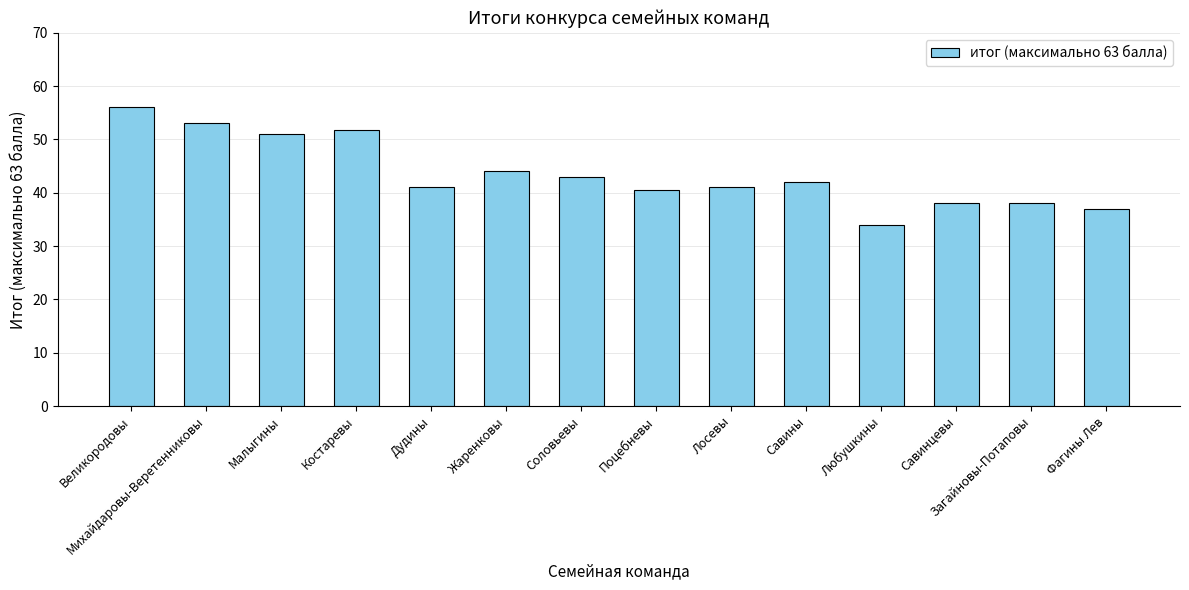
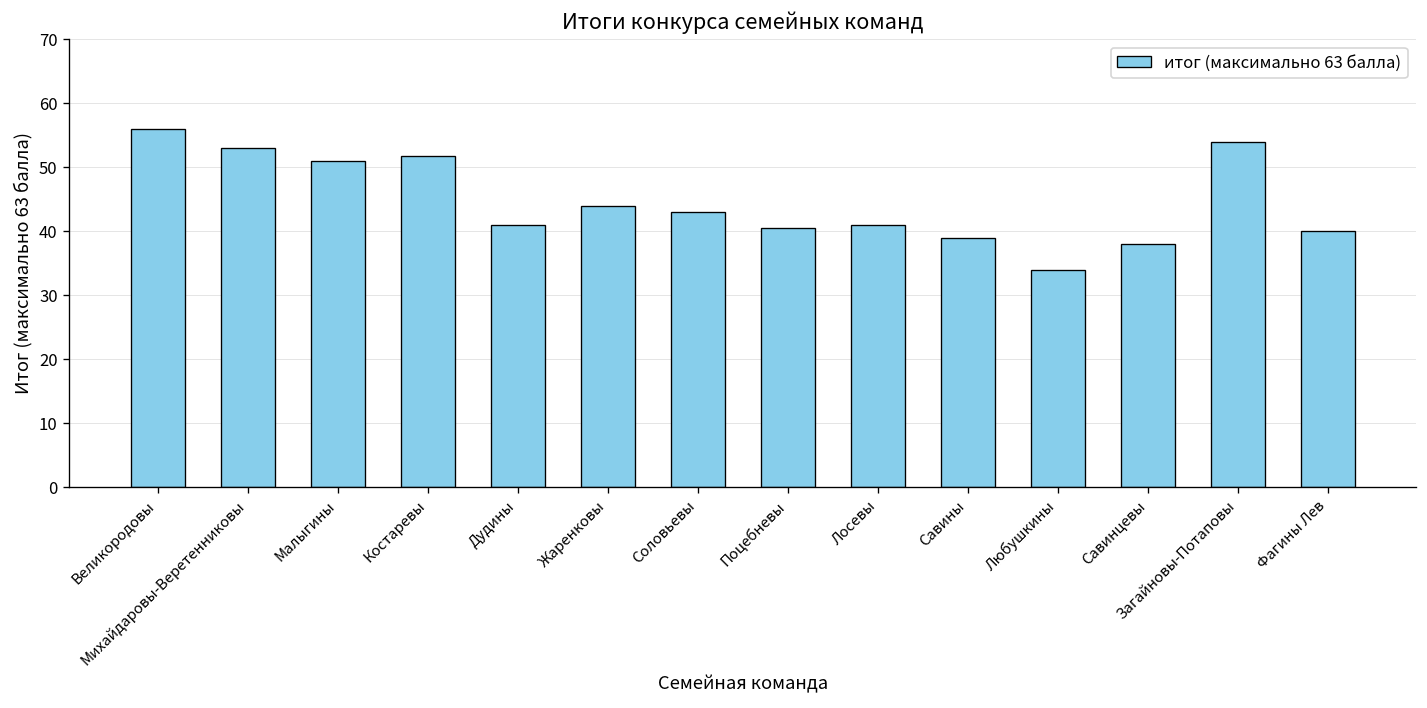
  {
    "Великородовы": 56,
    "Михайдаровы-Веретенниковы": 53,
    "Малыгины": 51,
    "Костаревы": 52,
    "Дудины": 41,
    "Жаренковы": 44,
    "Соловьевы": 43,
    "Поцебневы": 41,
    "Лосевы": 41,
-   "Савины": 42,
+   "Савины": 39,
    "Любушкины": 34,
    "Савинцевы": 38,
-   "Загайновы-Потаповы": 38,
-   "Фагины Лев": 37
+   "Загайновы-Потаповы": 54,
+   "Фагины Лев": 40
  }
